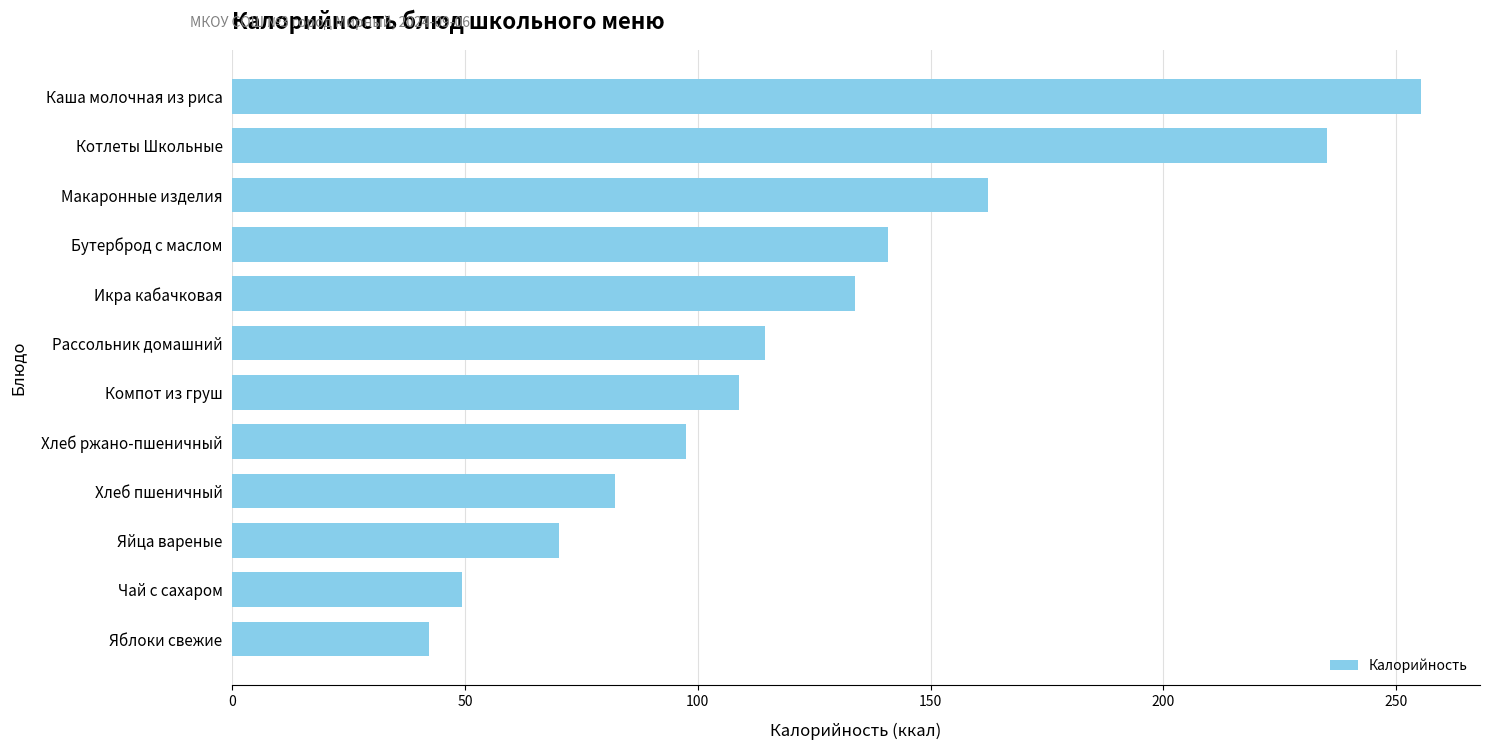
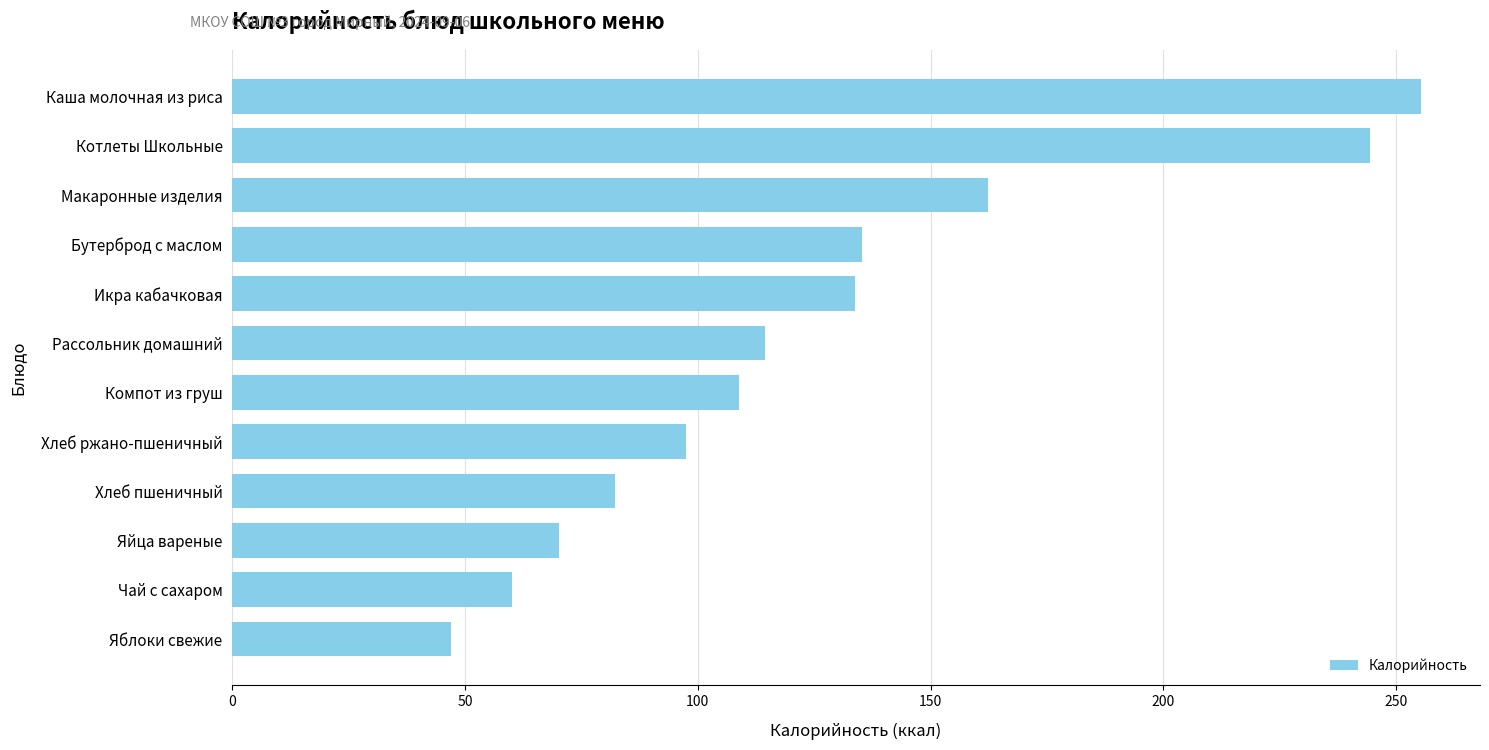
  {
    "Каша молочная из риса": 255,
-   "Котлеты Школьные": 235,
+   "Котлеты Школьные": 244,
    "Макаронные изделия": 162,
-   "Бутерброд с маслом": 141,
+   "Бутерброд с маслом": 135,
    "Икра кабачковая": 134,
    "Рассольник домашний": 115,
    "Компот из груш": 109,
    "Хлеб ржано-пшеничный": 98,
    "Хлеб пшеничный": 82,
    "Яйца вареные": 70,
-   "Чай с сахаром": 49,
-   "Яблоки свежие": 42
+   "Чай с сахаром": 60,
+   "Яблоки свежие": 47
  }
